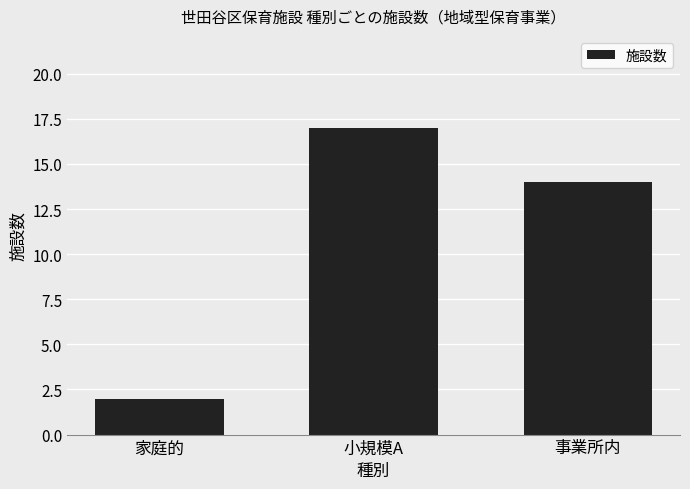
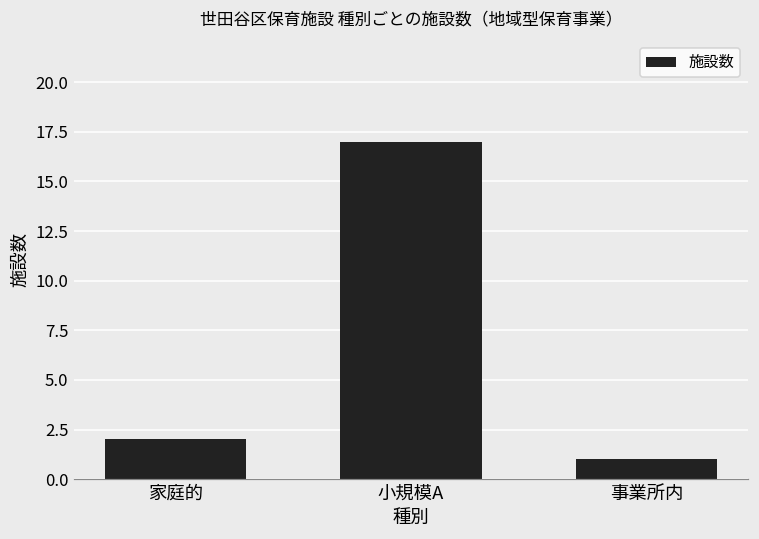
  {
    "家庭的": 2,
    "小規模A": 17,
-   "事業所内": 14
+   "事業所内": 1
  }
